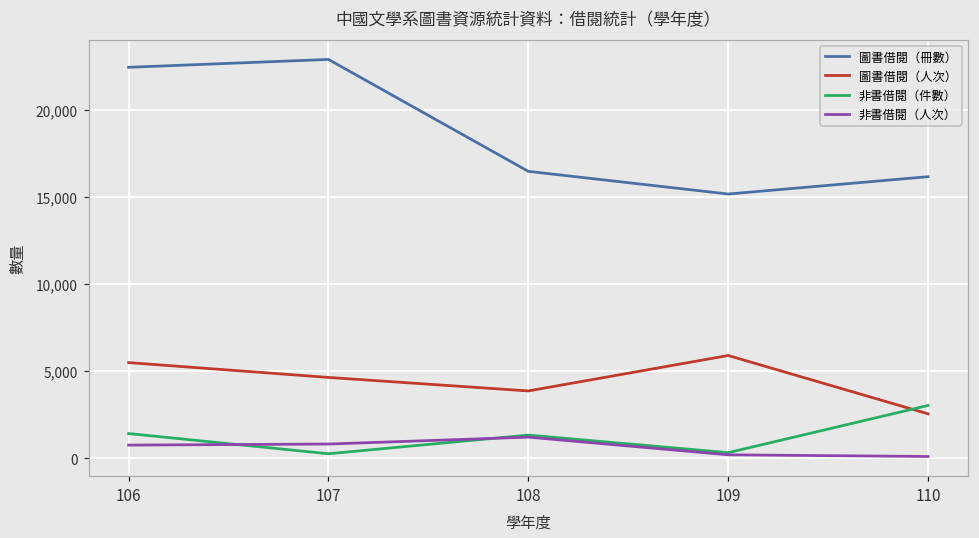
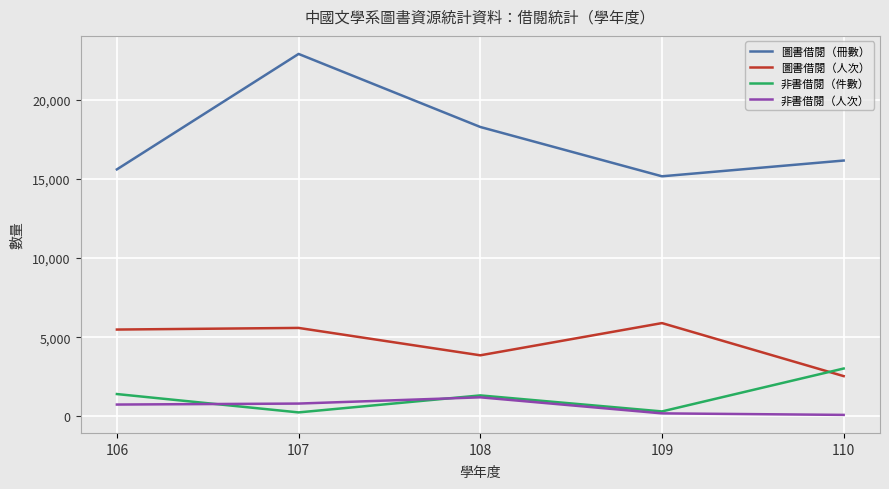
  {
    "圖書借閱（冊數）": {
-     "106": "22,400",
+     "106": "15,600",
      "107": "22,900",
-     "108": "16,500",
+     "108": "18,300",
      "109": "15,200",
      "110": "16,200"
    },
    "圖書借閱（人次）": {
      "106": "5,500",
-     "107": "4,600",
+     "107": "5,600",
      "108": "3,900",
      "109": "5,900",
      "110": "2,500"
    },
    "非書借閱（件數）": {
      "106": "1,400",
      "107": "300",
      "110": "3,000"
    },
    "非書借閱（人次）": {
      "106": "800",
      "107": "800",
      "110": "100"
    }
  }
